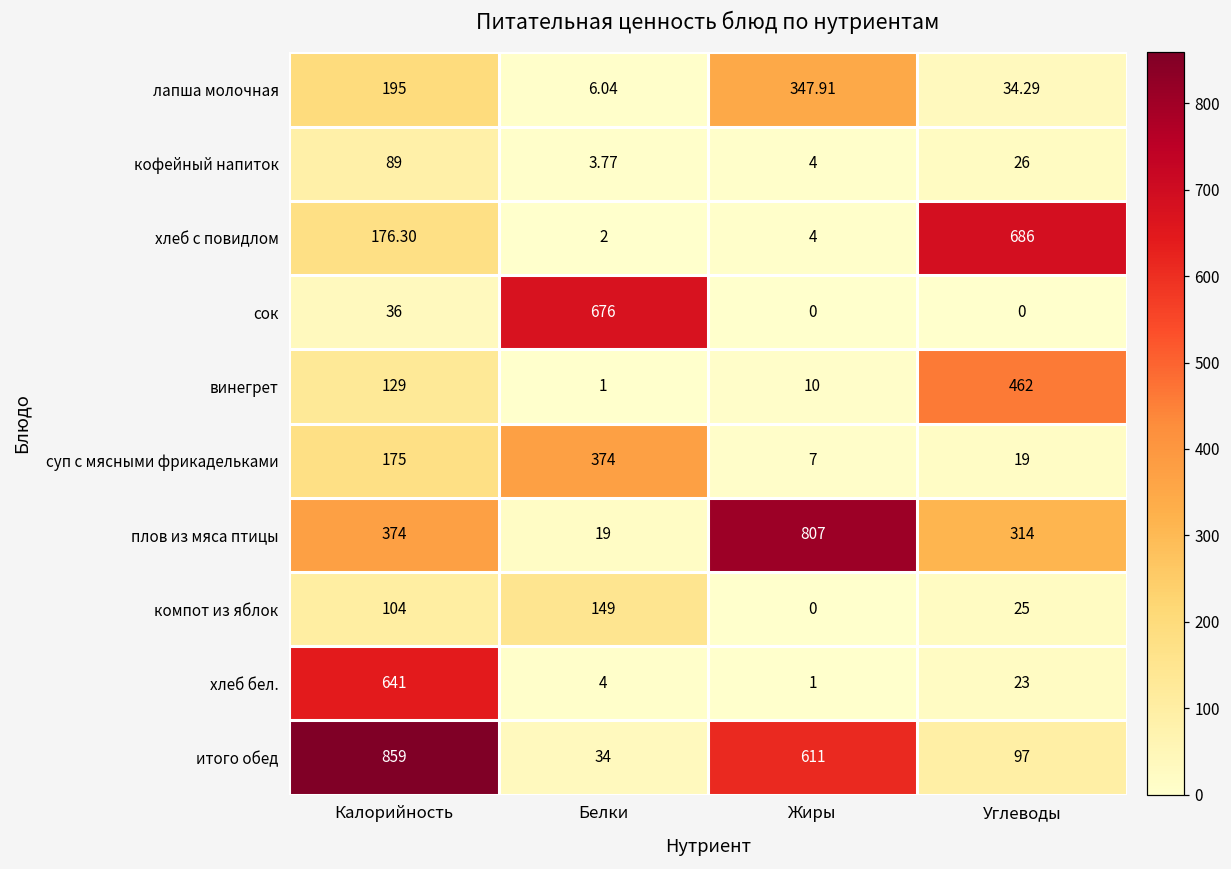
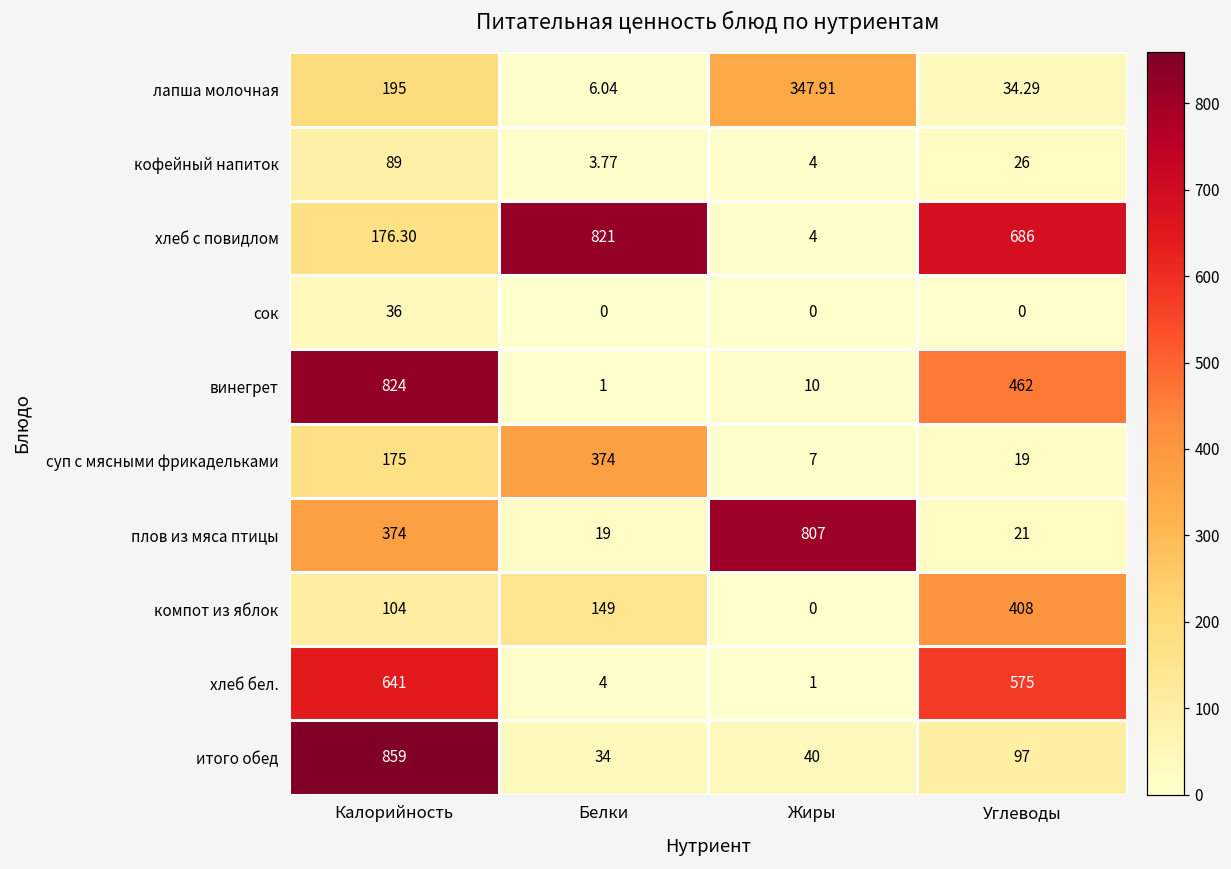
  {
    "лапша молочная": {
      "Калорийность": 195,
      "Белки": 6.04,
      "Жиры": 347.91,
      "Углеводы": 34.29
    },
    "кофейный напиток": {
      "Калорийность": 89,
      "Белки": 3.77,
      "Жиры": 4,
      "Углеводы": 26
    },
    "хлеб с повидлом": {
      "Калорийность": 176.30,
-     "Белки": 2,
+     "Белки": 821,
      "Жиры": 4,
      "Углеводы": 686
    },
    "сок": {
      "Калорийность": 36,
-     "Белки": 676,
+     "Белки": 0,
      "Жиры": 0,
      "Углеводы": 0
    },
    "винегрет": {
-     "Калорийность": 129,
+     "Калорийность": 824,
      "Белки": 1,
      "Жиры": 10,
      "Углеводы": 462
    },
    "суп с мясными фрикадельками": {
      "Калорийность": 175,
      "Белки": 374,
      "Жиры": 7,
      "Углеводы": 19
    },
    "плов из мяса птицы": {
      "Калорийность": 374,
      "Белки": 19,
      "Жиры": 807,
-     "Углеводы": 314
+     "Углеводы": 21
    },
    "компот из яблок": {
      "Калорийность": 104,
      "Белки": 149,
      "Жиры": 0,
-     "Углеводы": 25
+     "Углеводы": 408
    },
    "хлеб бел.": {
      "Калорийность": 641,
      "Белки": 4,
      "Жиры": 1,
-     "Углеводы": 23
+     "Углеводы": 575
    },
    "итого обед": {
      "Калорийность": 859,
      "Белки": 34,
-     "Жиры": 611,
+     "Жиры": 40,
      "Углеводы": 97
    }
  }
